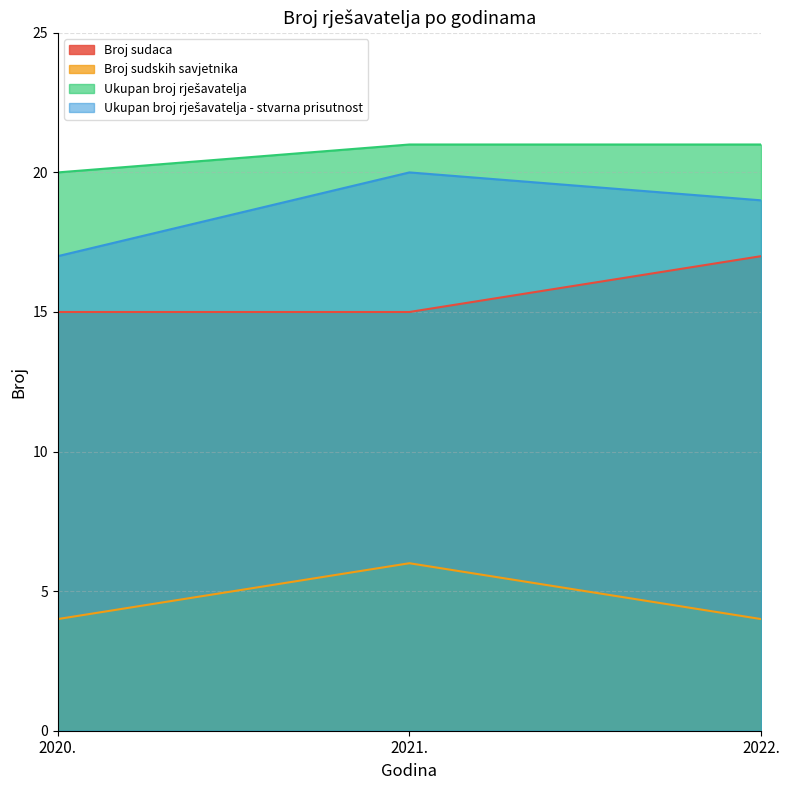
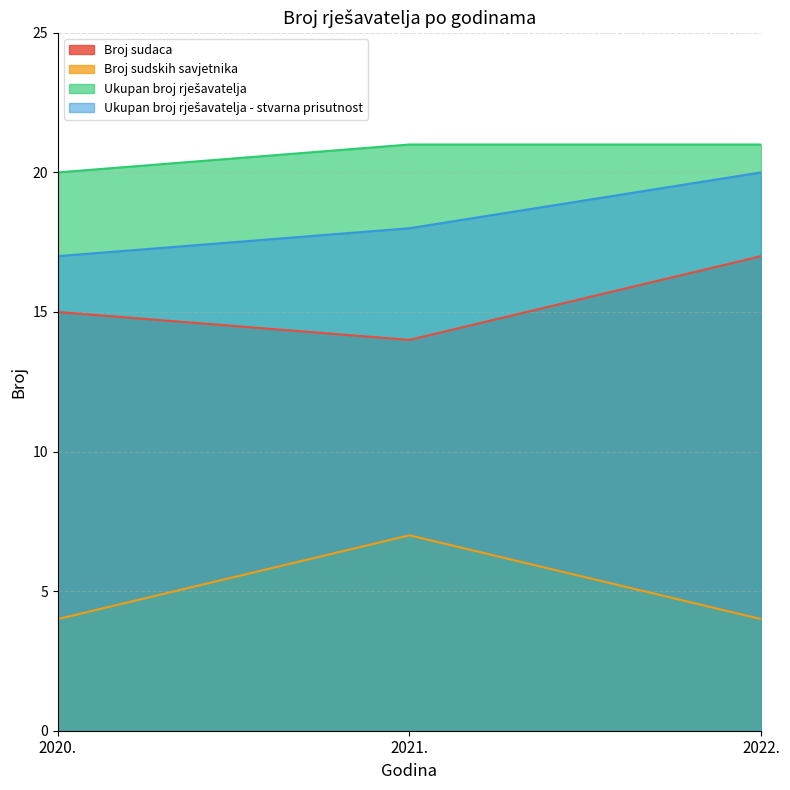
  {
    "Broj sudaca": {
      "2020.": 15,
-     "2021.": 15,
+     "2021.": 14,
      "2022.": 17
    },
    "Broj sudskih savjetnika": {
      "2020.": 4,
-     "2021.": 6,
+     "2021.": 7,
      "2022.": 4
    },
    "Ukupan broj rješavatelja": {
      "2020.": 20,
      "2021.": 21,
      "2022.": 21
    },
    "Ukupan broj rješavatelja - stvarna prisutnost": {
      "2020.": 17,
-     "2021.": 20,
-     "2022.": 19
+     "2021.": 18,
+     "2022.": 20
    }
  }
